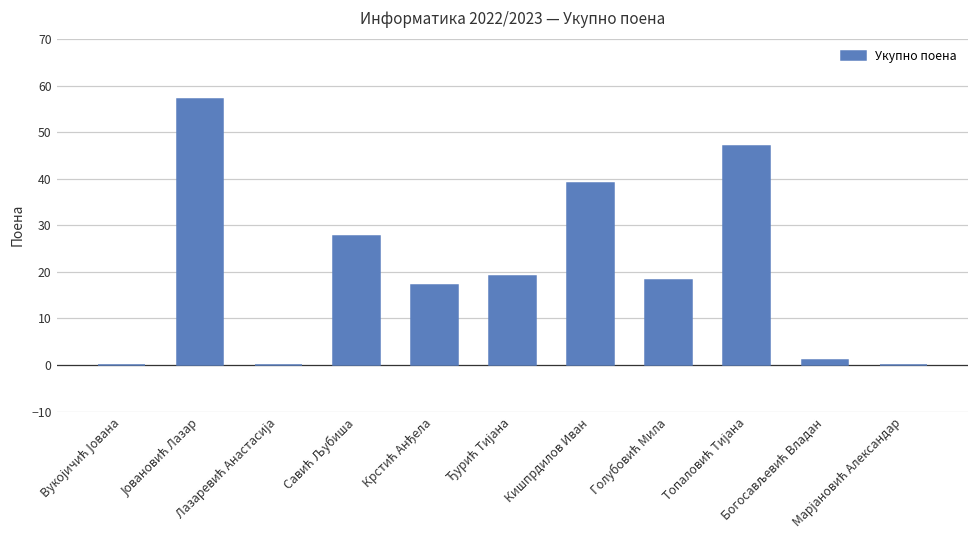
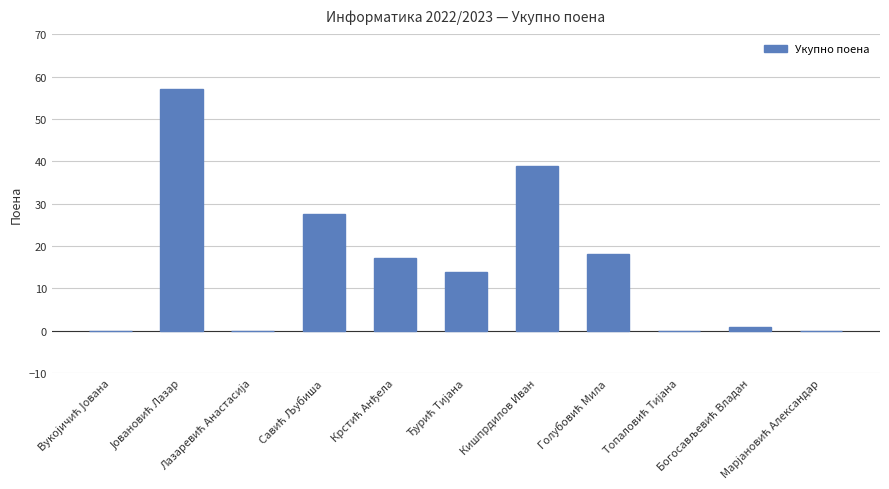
  {
    "Вукојичић Јована": 0,
    "Јовановић Лазар": 57,
    "Лазаревић Анастасија": 0,
    "Савић Љубиша": 28,
    "Крстић Анђела": 17,
-   "Ђурић Тијана": 19,
+   "Ђурић Тијана": 14,
    "Кишпрдилов Иван": 39,
    "Голубовић Мила": 18,
-   "Топаловић Тијана": 47,
+   "Топаловић Тијана": 0,
    "Богосављевић Владан": 1,
    "Марјановић Александар": 0
  }
